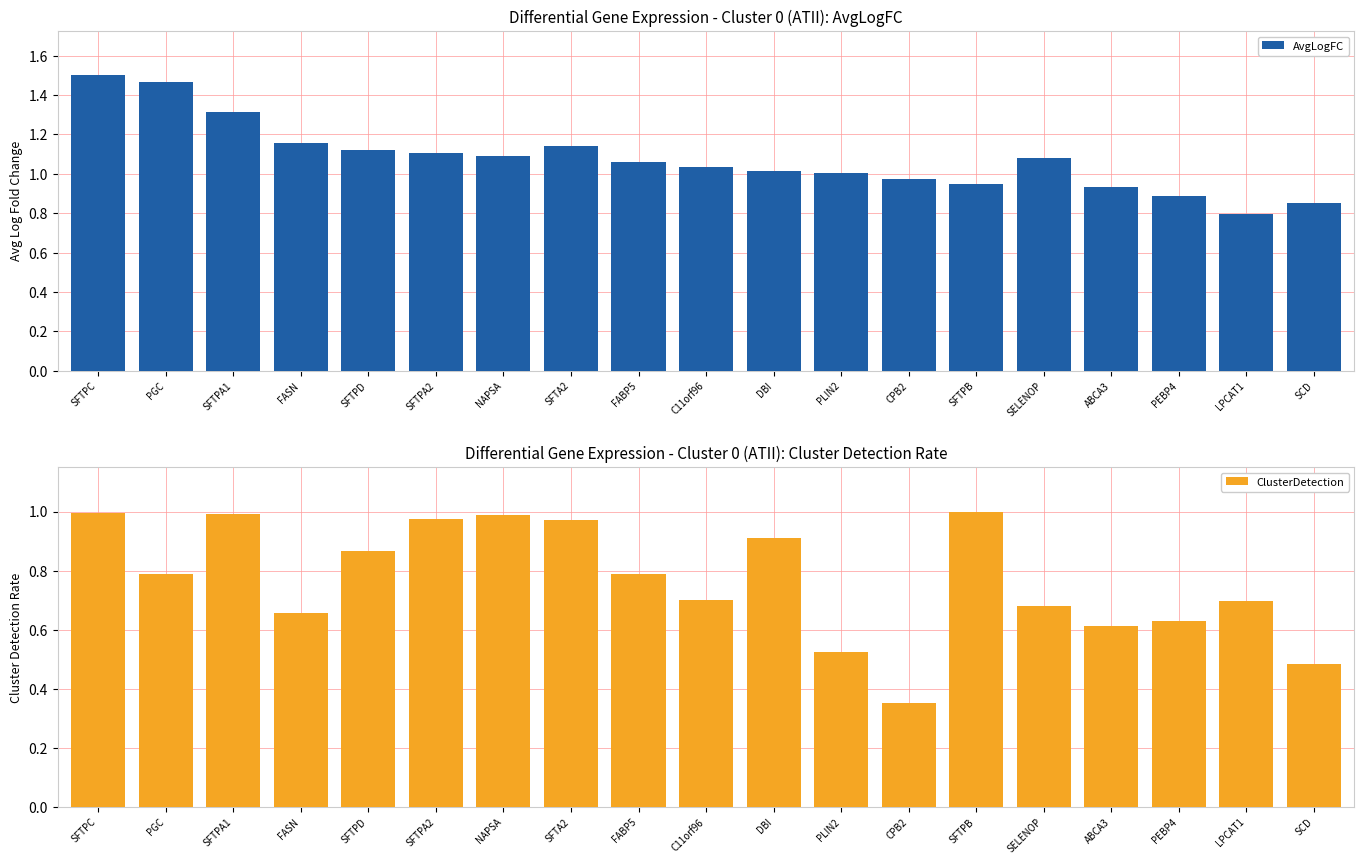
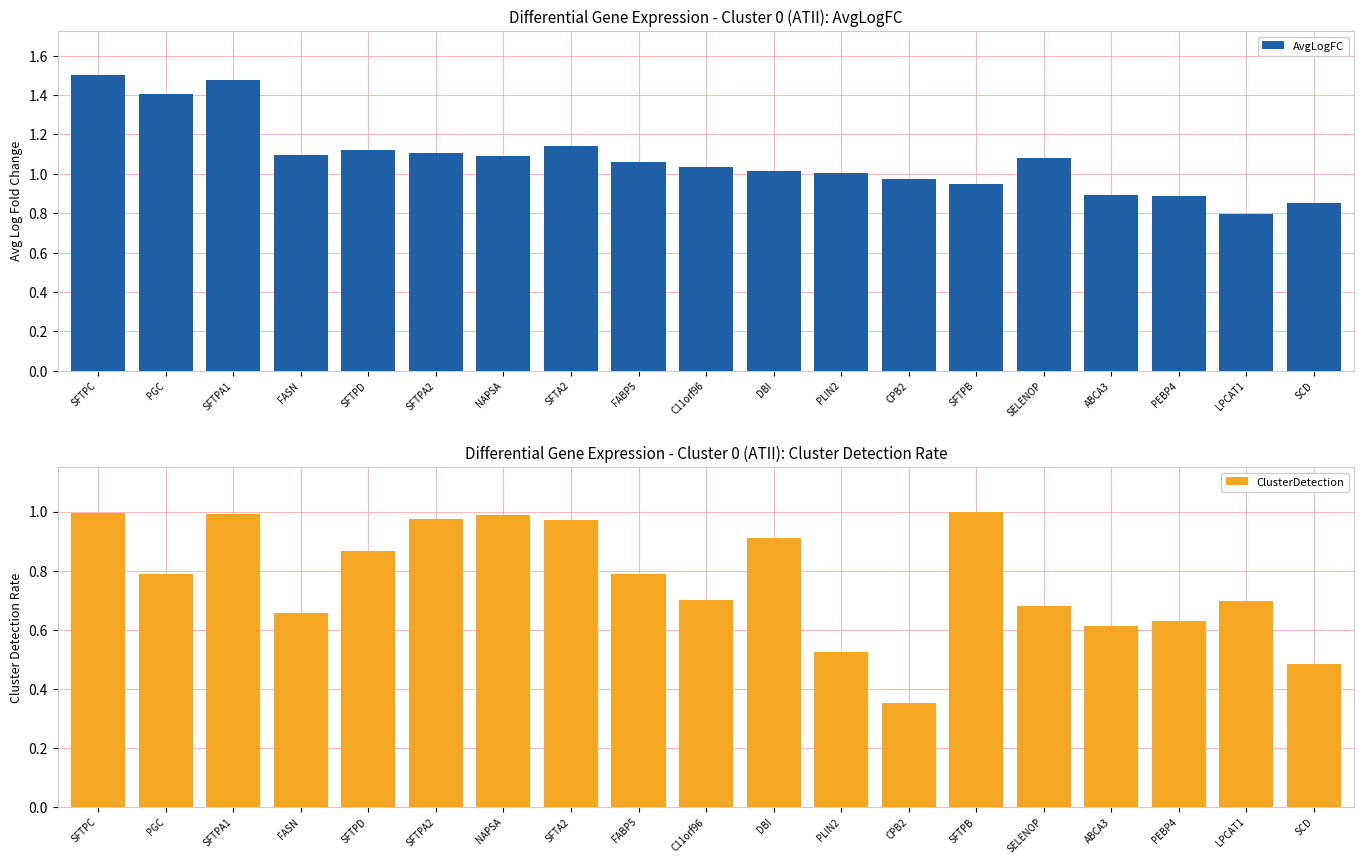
  {
    "Differential Gene Expression - Cluster 0 (ATII): AvgLogFC": {
      "SFTPC": 1.50,
-     "PGC": 1.47,
-     "SFTPA1": 1.31,
-     "FASN": 1.16,
+     "PGC": 1.41,
+     "SFTPA1": 1.48,
+     "FASN": 1.09,
      "SFTPD": 1.12,
      "SFTPA2": 1.11,
      "NAPSA": 1.09,
      "SFTA2": 1.14,
      "FABP5": 1.06,
      "C11orf96": 1.03,
      "DBI": 1.01,
      "PLIN2": 1.01,
      "CPB2": 0.97,
      "SFTPB": 0.95,
      "SELENOP": 1.08,
-     "ABCA3": 0.94,
+     "ABCA3": 0.89,
      "PEBP4": 0.89,
      "LPCAT1": 0.80,
      "SCD": 0.85
    },
    "Differential Gene Expression - Cluster 0 (ATII): Cluster Detection Rate": {
      "SFTPC": 0.99,
      "PGC": 0.79,
      "SFTPA1": 0.99,
      "FASN": 0.66,
      "SFTPD": 0.87,
      "SFTPA2": 0.98,
      "NAPSA": 0.99,
      "SFTA2": 0.97,
      "FABP5": 0.79,
      "C11orf96": 0.70,
      "DBI": 0.91,
      "PLIN2": 0.53,
      "CPB2": 0.35,
      "SFTPB": 1.00,
      "SELENOP": 0.68,
      "ABCA3": 0.61,
      "PEBP4": 0.63,
      "LPCAT1": 0.70,
      "SCD": 0.49
    }
  }
